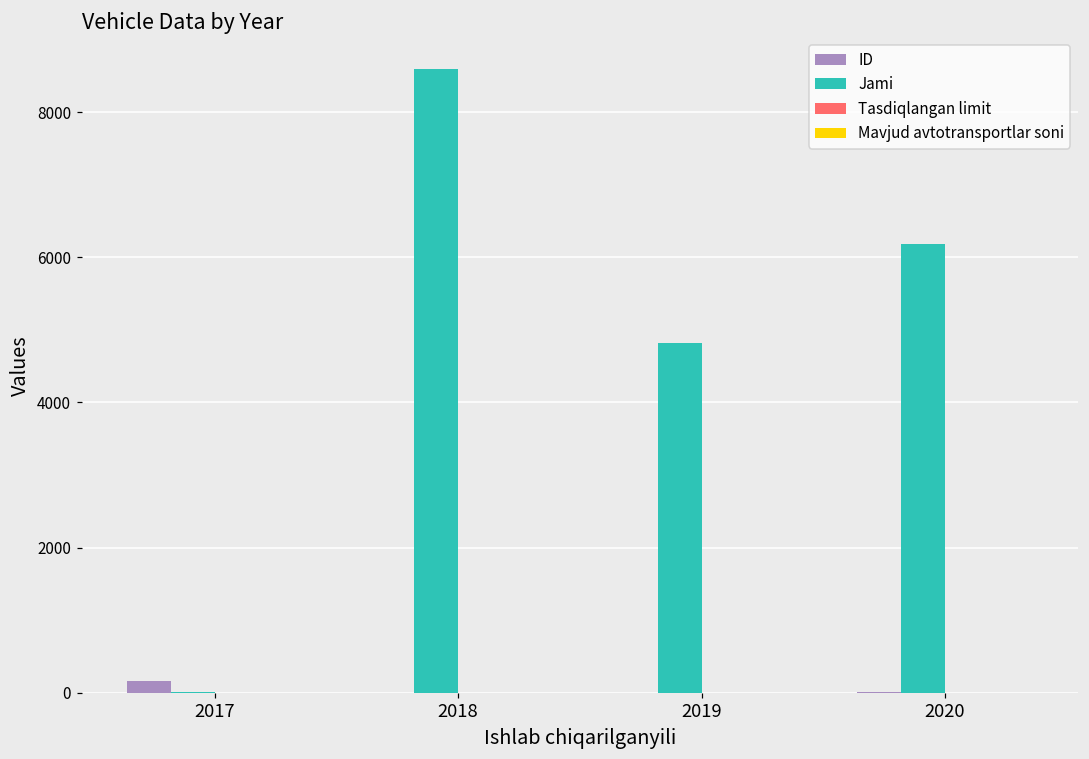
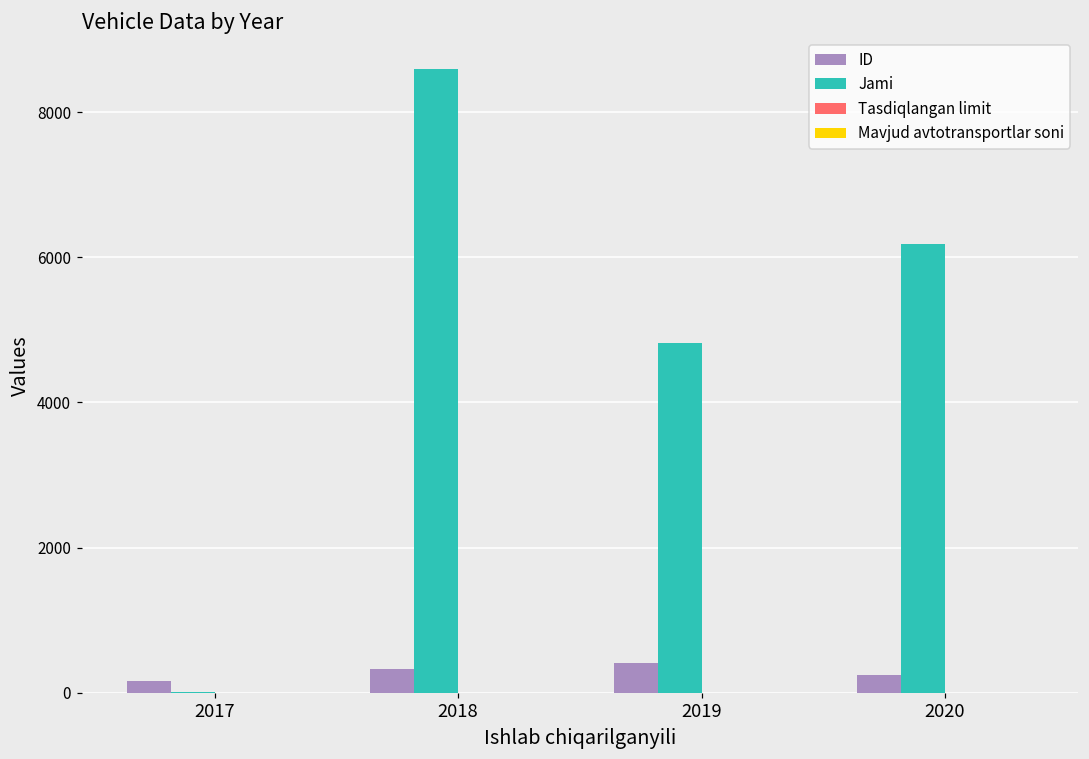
  {
    "ID": {
      "2017": 200,
-     "2018": 0,
-     "2019": 0,
-     "2020": 0
+     "2018": 300,
+     "2019": 400,
+     "2020": 200
    },
    "Jami": {
      "2018": 8600,
      "2019": 4800,
      "2020": 6200
    }
  }
